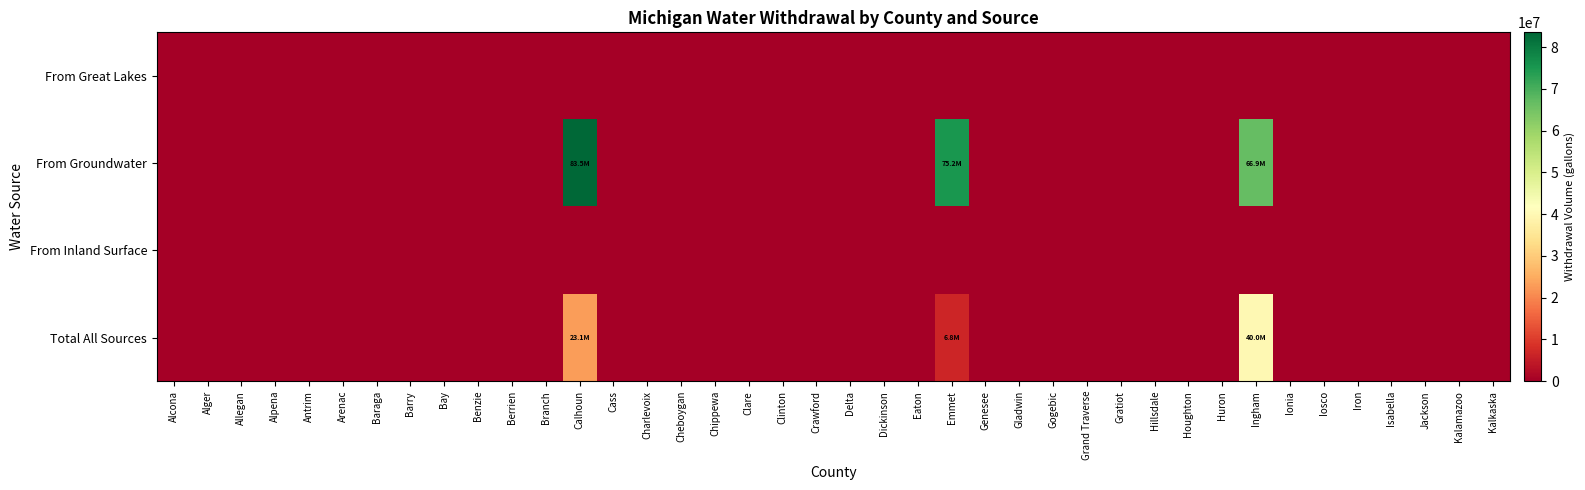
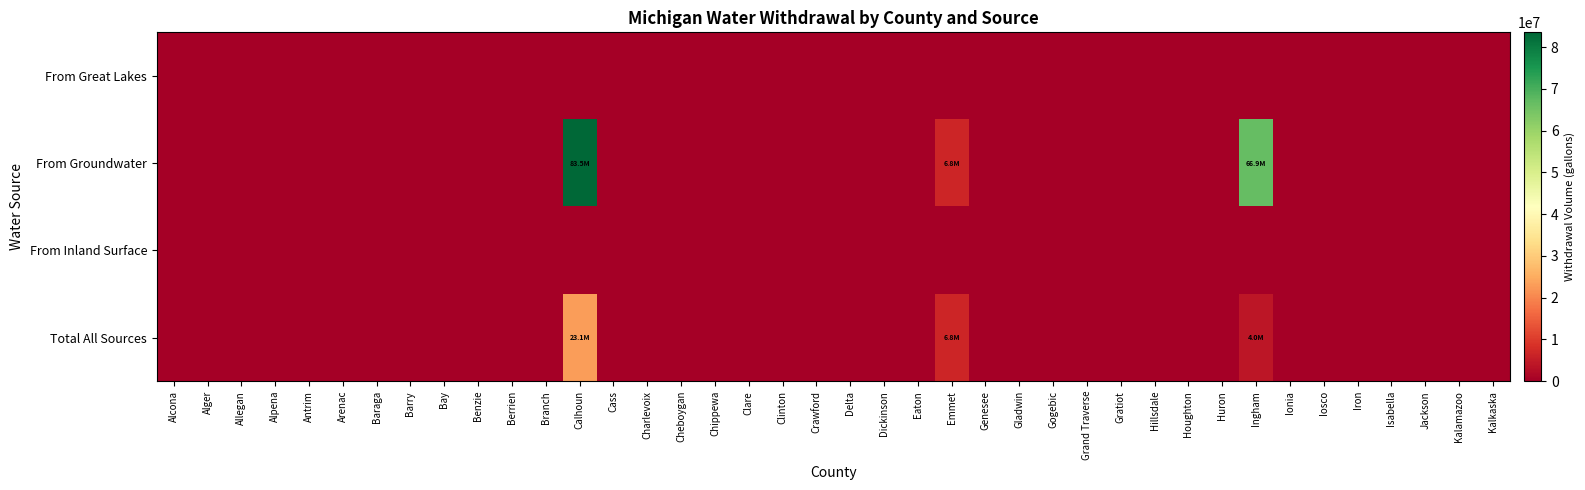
  {
    "From Groundwater": {
      "Calhoun": "83.5M",
-     "Emmet": "75.2M",
+     "Emmet": "6.8M",
      "Ingham": "66.9M"
    },
    "Total All Sources": {
      "Calhoun": "23.1M",
      "Emmet": "6.8M",
-     "Ingham": "40.0M"
+     "Ingham": "4.0M"
    }
  }
